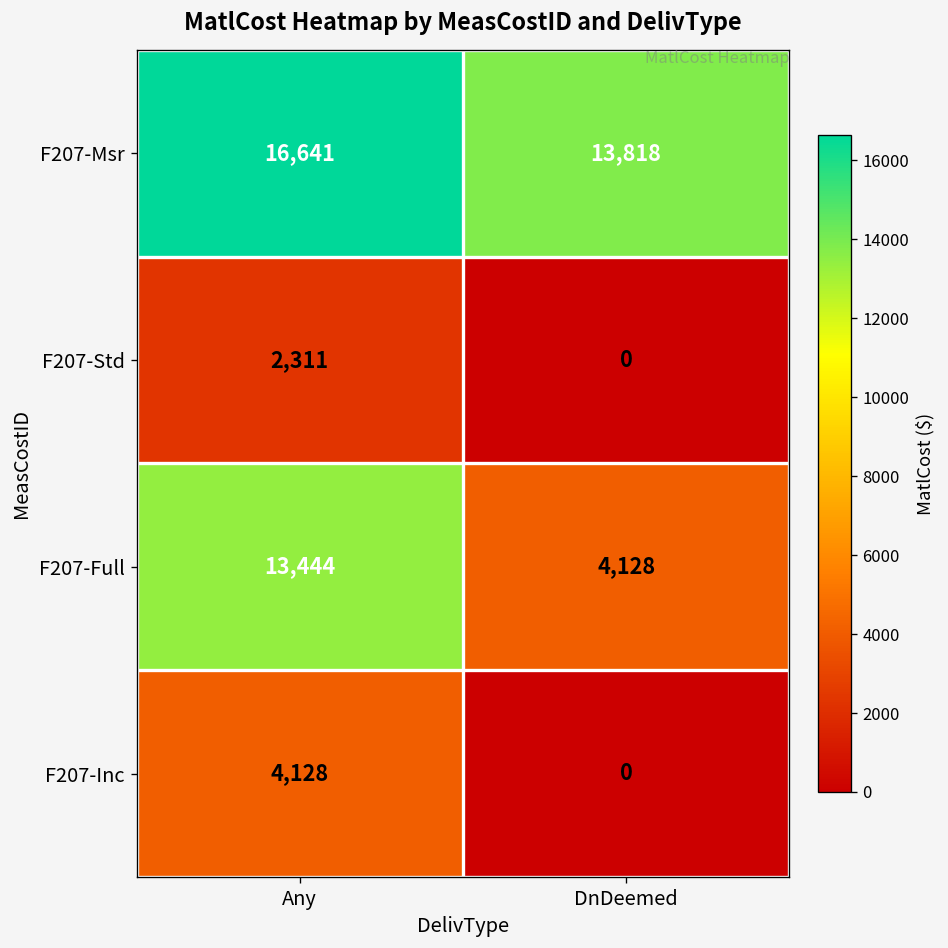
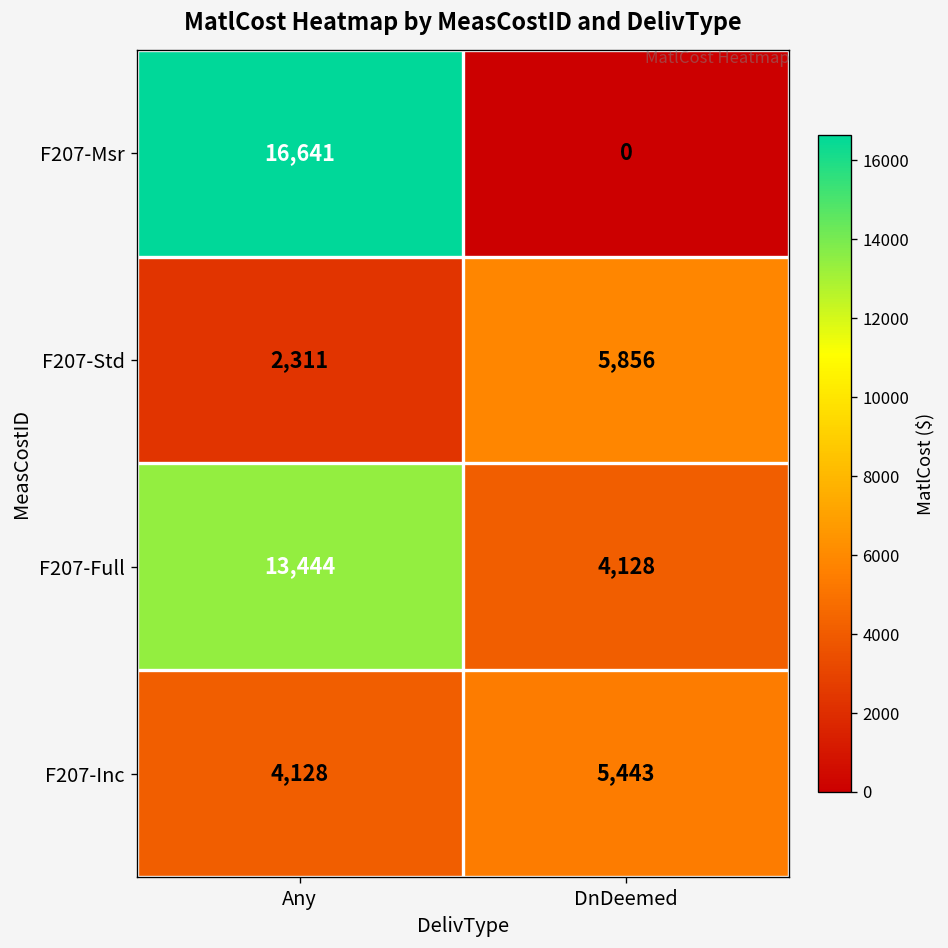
  {
    "F207-Msr": {
      "Any": "16,641",
-     "DnDeemed": "13,818"
+     "DnDeemed": "0"
    },
    "F207-Std": {
      "Any": "2,311",
-     "DnDeemed": "0"
+     "DnDeemed": "5,856"
    },
    "F207-Full": {
      "Any": "13,444",
      "DnDeemed": "4,128"
    },
    "F207-Inc": {
      "Any": "4,128",
-     "DnDeemed": "0"
+     "DnDeemed": "5,443"
    }
  }
